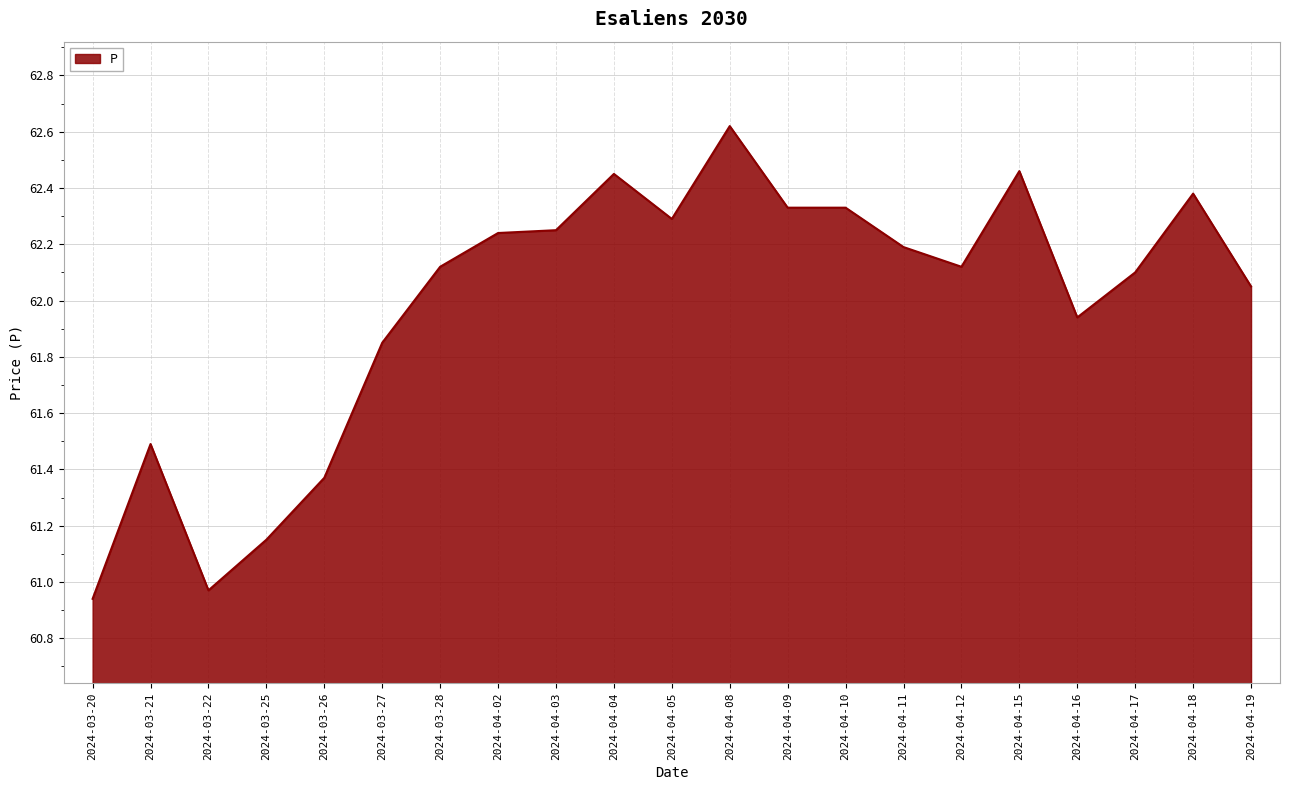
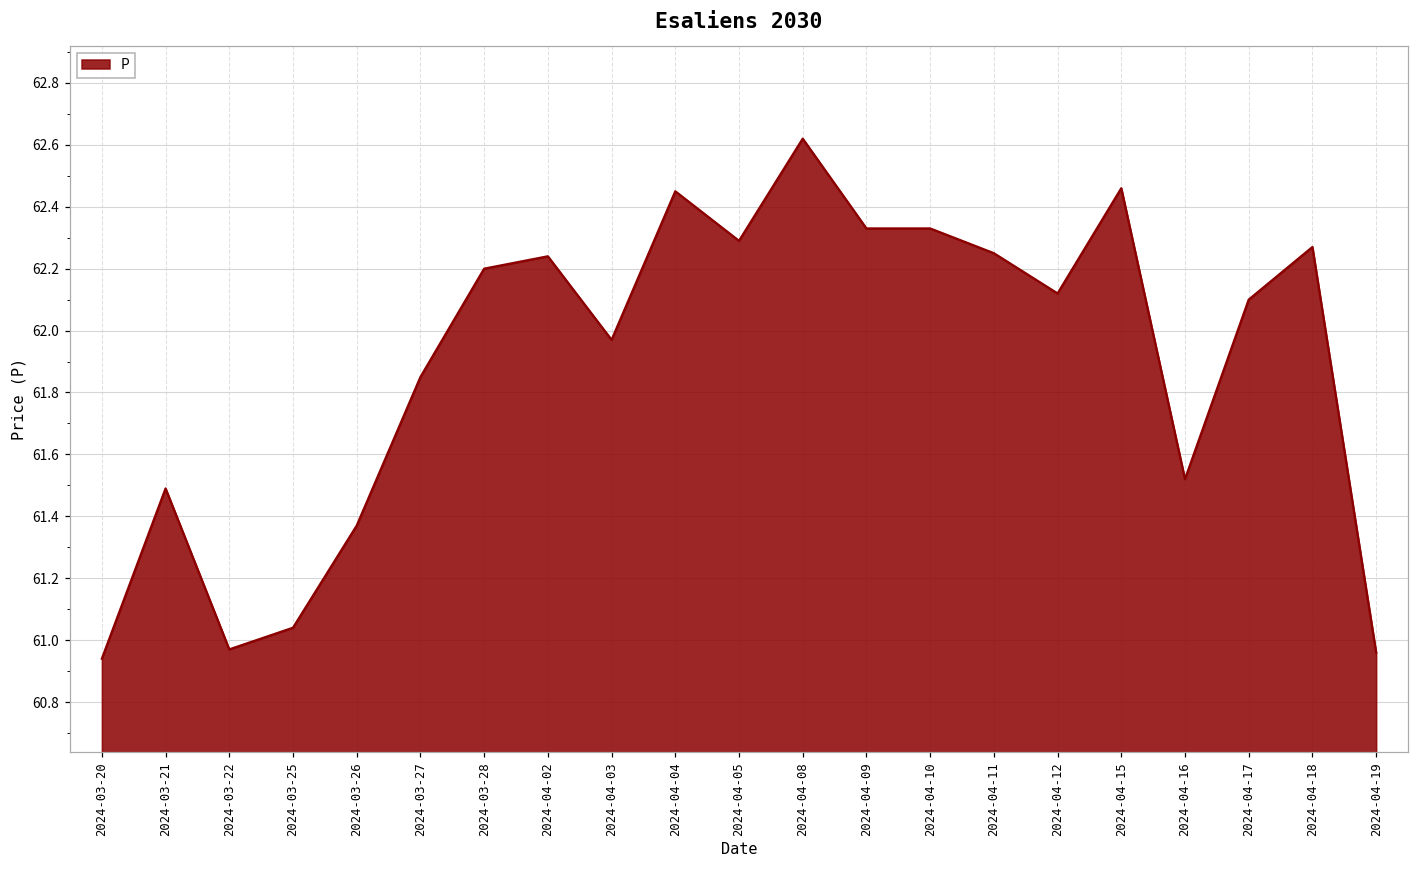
  {
    "2024-03-20": 60.94,
    "2024-03-21": 61.49,
    "2024-03-22": 60.97,
-   "2024-03-25": 61.15,
+   "2024-03-25": 61.04,
    "2024-03-26": 61.37,
    "2024-03-27": 61.85,
-   "2024-03-28": 62.12,
+   "2024-03-28": 62.20,
    "2024-04-02": 62.24,
-   "2024-04-03": 62.25,
+   "2024-04-03": 61.97,
    "2024-04-04": 62.45,
    "2024-04-05": 62.29,
    "2024-04-08": 62.62,
    "2024-04-09": 62.33,
    "2024-04-10": 62.33,
-   "2024-04-11": 62.19,
+   "2024-04-11": 62.25,
    "2024-04-12": 62.12,
    "2024-04-15": 62.46,
-   "2024-04-16": 61.94,
+   "2024-04-16": 61.52,
    "2024-04-17": 62.10,
-   "2024-04-18": 62.38,
-   "2024-04-19": 62.05
+   "2024-04-18": 62.27,
+   "2024-04-19": 60.96
  }
